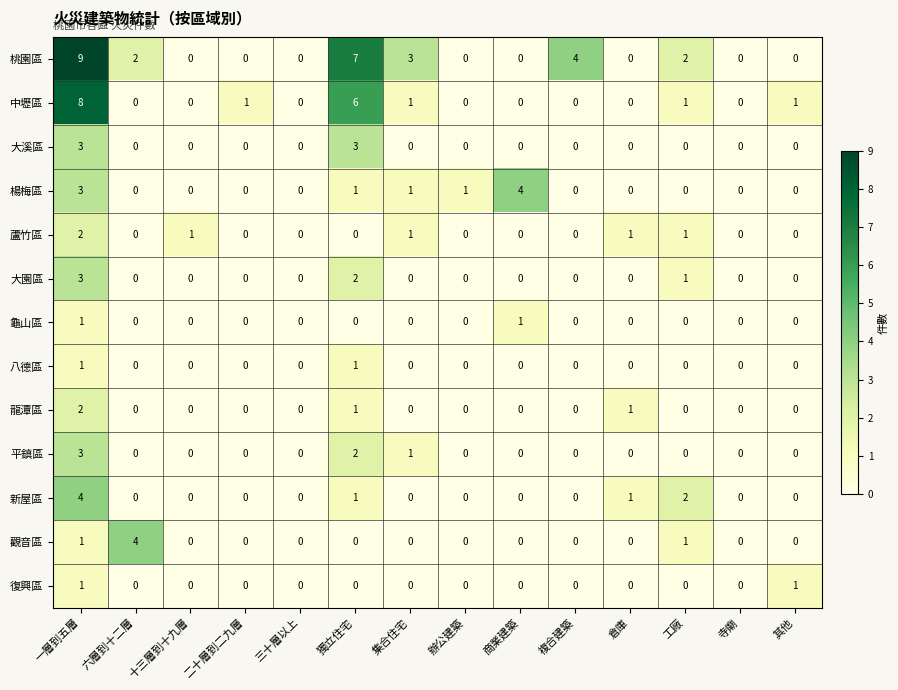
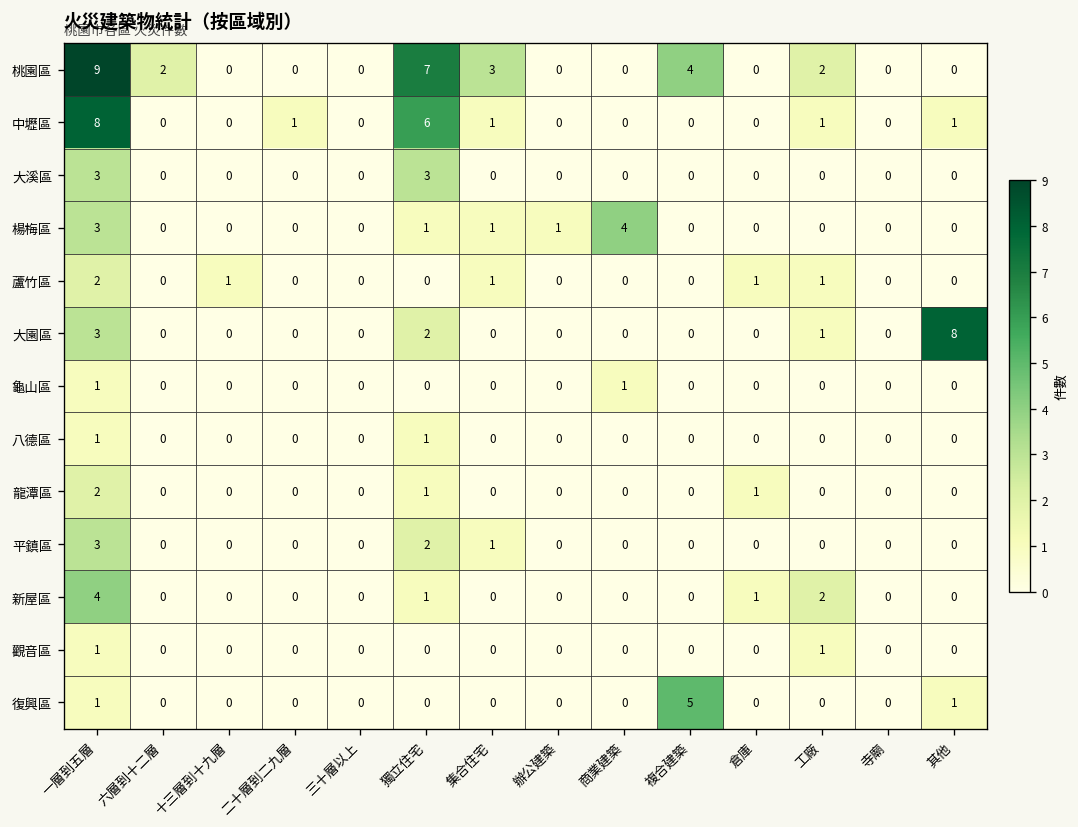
  {
    "桃園區": {
      "一層到五層": 9,
      "六層到十二層": 2,
      "十三層到十九層": 0,
      "二十層到二九層": 0,
      "三十層以上": 0,
      "獨立住宅": 7,
      "集合住宅": 3,
      "辦公建築": 0,
      "商業建築": 0,
      "複合建築": 4,
      "倉庫": 0,
      "工廠": 2,
      "寺廟": 0,
      "其他": 0
    },
    "中壢區": {
      "一層到五層": 8,
      "六層到十二層": 0,
      "十三層到十九層": 0,
      "二十層到二九層": 1,
      "三十層以上": 0,
      "獨立住宅": 6,
      "集合住宅": 1,
      "辦公建築": 0,
      "商業建築": 0,
      "複合建築": 0,
      "倉庫": 0,
      "工廠": 1,
      "寺廟": 0,
      "其他": 1
    },
    "大溪區": {
      "一層到五層": 3,
      "六層到十二層": 0,
      "十三層到十九層": 0,
      "二十層到二九層": 0,
      "三十層以上": 0,
      "獨立住宅": 3,
      "集合住宅": 0,
      "辦公建築": 0,
      "商業建築": 0,
      "複合建築": 0,
      "倉庫": 0,
      "工廠": 0,
      "寺廟": 0,
      "其他": 0
    },
    "楊梅區": {
      "一層到五層": 3,
      "六層到十二層": 0,
      "十三層到十九層": 0,
      "二十層到二九層": 0,
      "三十層以上": 0,
      "獨立住宅": 1,
      "集合住宅": 1,
      "辦公建築": 1,
      "商業建築": 4,
      "複合建築": 0,
      "倉庫": 0,
      "工廠": 0,
      "寺廟": 0,
      "其他": 0
    },
    "蘆竹區": {
      "一層到五層": 2,
      "六層到十二層": 0,
      "十三層到十九層": 1,
      "二十層到二九層": 0,
      "三十層以上": 0,
      "獨立住宅": 0,
      "集合住宅": 1,
      "辦公建築": 0,
      "商業建築": 0,
      "複合建築": 0,
      "倉庫": 1,
      "工廠": 1,
      "寺廟": 0,
      "其他": 0
    },
    "大園區": {
      "一層到五層": 3,
      "六層到十二層": 0,
      "十三層到十九層": 0,
      "二十層到二九層": 0,
      "三十層以上": 0,
      "獨立住宅": 2,
      "集合住宅": 0,
      "辦公建築": 0,
      "商業建築": 0,
      "複合建築": 0,
      "倉庫": 0,
      "工廠": 1,
      "寺廟": 0,
-     "其他": 0
+     "其他": 8
    },
    "龜山區": {
      "一層到五層": 1,
      "六層到十二層": 0,
      "十三層到十九層": 0,
      "二十層到二九層": 0,
      "三十層以上": 0,
      "獨立住宅": 0,
      "集合住宅": 0,
      "辦公建築": 0,
      "商業建築": 1,
      "複合建築": 0,
      "倉庫": 0,
      "工廠": 0,
      "寺廟": 0,
      "其他": 0
    },
    "八德區": {
      "一層到五層": 1,
      "六層到十二層": 0,
      "十三層到十九層": 0,
      "二十層到二九層": 0,
      "三十層以上": 0,
      "獨立住宅": 1,
      "集合住宅": 0,
      "辦公建築": 0,
      "商業建築": 0,
      "複合建築": 0,
      "倉庫": 0,
      "工廠": 0,
      "寺廟": 0,
      "其他": 0
    },
    "龍潭區": {
      "一層到五層": 2,
      "六層到十二層": 0,
      "十三層到十九層": 0,
      "二十層到二九層": 0,
      "三十層以上": 0,
      "獨立住宅": 1,
      "集合住宅": 0,
      "辦公建築": 0,
      "商業建築": 0,
      "複合建築": 0,
      "倉庫": 1,
      "工廠": 0,
      "寺廟": 0,
      "其他": 0
    },
    "平鎮區": {
      "一層到五層": 3,
      "六層到十二層": 0,
      "十三層到十九層": 0,
      "二十層到二九層": 0,
      "三十層以上": 0,
      "獨立住宅": 2,
      "集合住宅": 1,
      "辦公建築": 0,
      "商業建築": 0,
      "複合建築": 0,
      "倉庫": 0,
      "工廠": 0,
      "寺廟": 0,
      "其他": 0
    },
    "新屋區": {
      "一層到五層": 4,
      "六層到十二層": 0,
      "十三層到十九層": 0,
      "二十層到二九層": 0,
      "三十層以上": 0,
      "獨立住宅": 1,
      "集合住宅": 0,
      "辦公建築": 0,
      "商業建築": 0,
      "複合建築": 0,
      "倉庫": 1,
      "工廠": 2,
      "寺廟": 0,
      "其他": 0
    },
    "觀音區": {
      "一層到五層": 1,
-     "六層到十二層": 4,
+     "六層到十二層": 0,
      "十三層到十九層": 0,
      "二十層到二九層": 0,
      "三十層以上": 0,
      "獨立住宅": 0,
      "集合住宅": 0,
      "辦公建築": 0,
      "商業建築": 0,
      "複合建築": 0,
      "倉庫": 0,
      "工廠": 1,
      "寺廟": 0,
      "其他": 0
    },
    "復興區": {
      "一層到五層": 1,
      "六層到十二層": 0,
      "十三層到十九層": 0,
      "二十層到二九層": 0,
      "三十層以上": 0,
      "獨立住宅": 0,
      "集合住宅": 0,
      "辦公建築": 0,
      "商業建築": 0,
-     "複合建築": 0,
+     "複合建築": 5,
      "倉庫": 0,
      "工廠": 0,
      "寺廟": 0,
      "其他": 1
    }
  }
